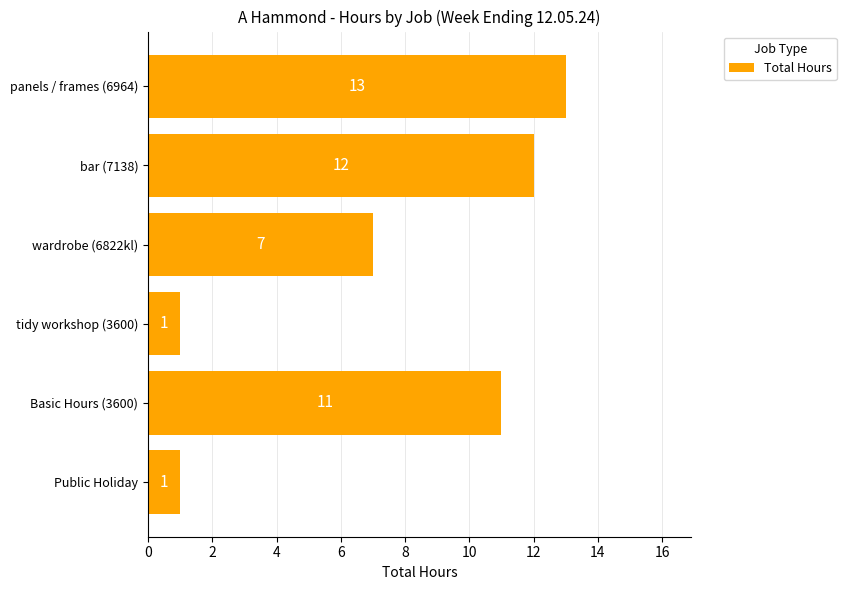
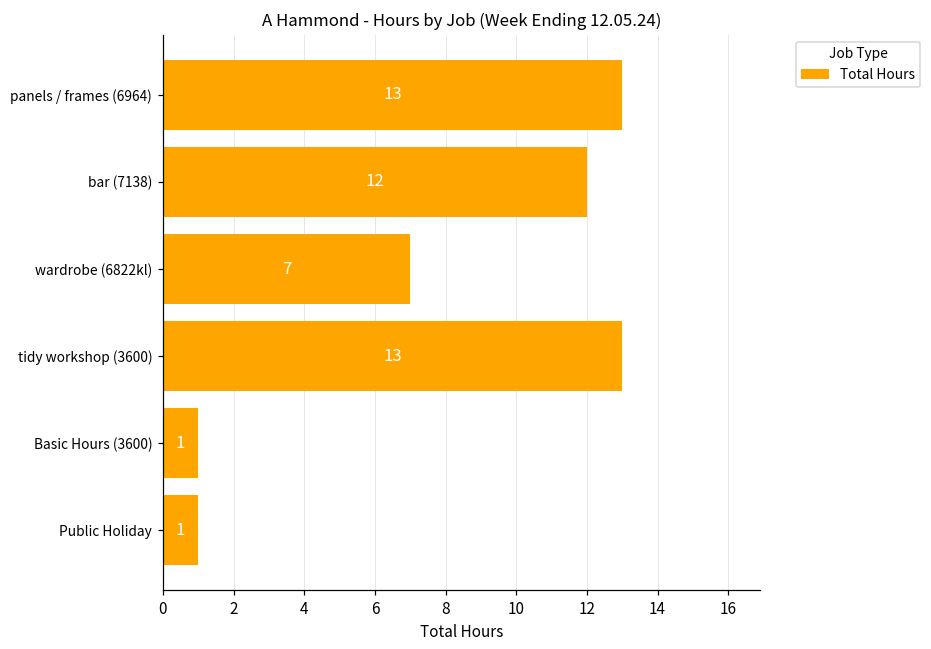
  {
    "panels / frames (6964)": 13,
    "bar (7138)": 12,
    "wardrobe (6822kl)": 7,
-   "tidy workshop (3600)": 1,
-   "Basic Hours (3600)": 11,
+   "tidy workshop (3600)": 13,
+   "Basic Hours (3600)": 1,
    "Public Holiday": 1
  }
